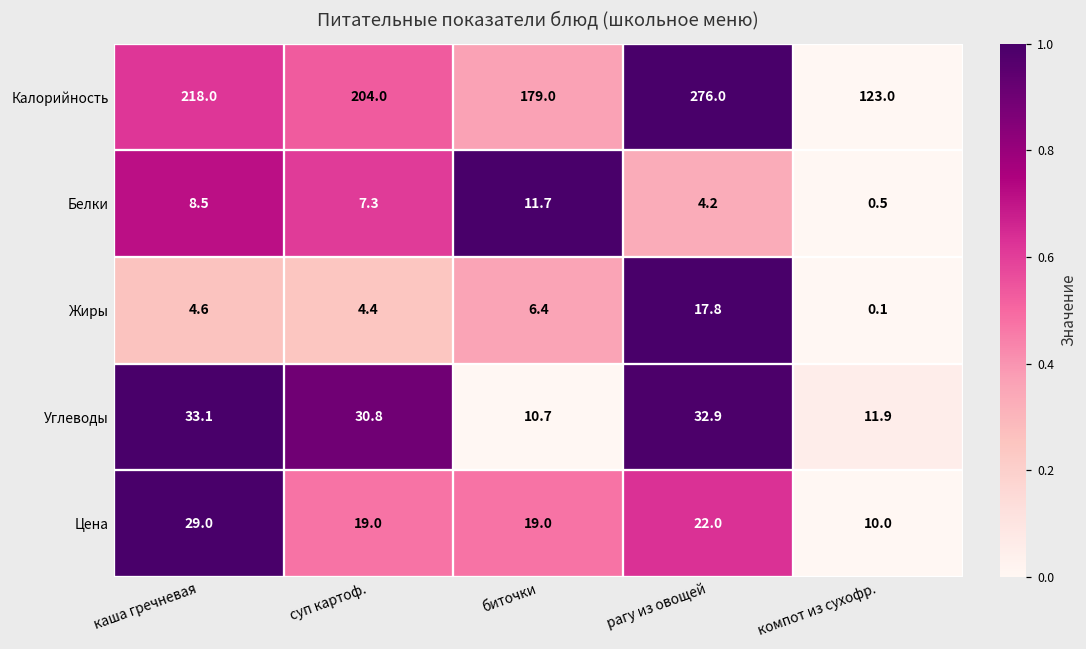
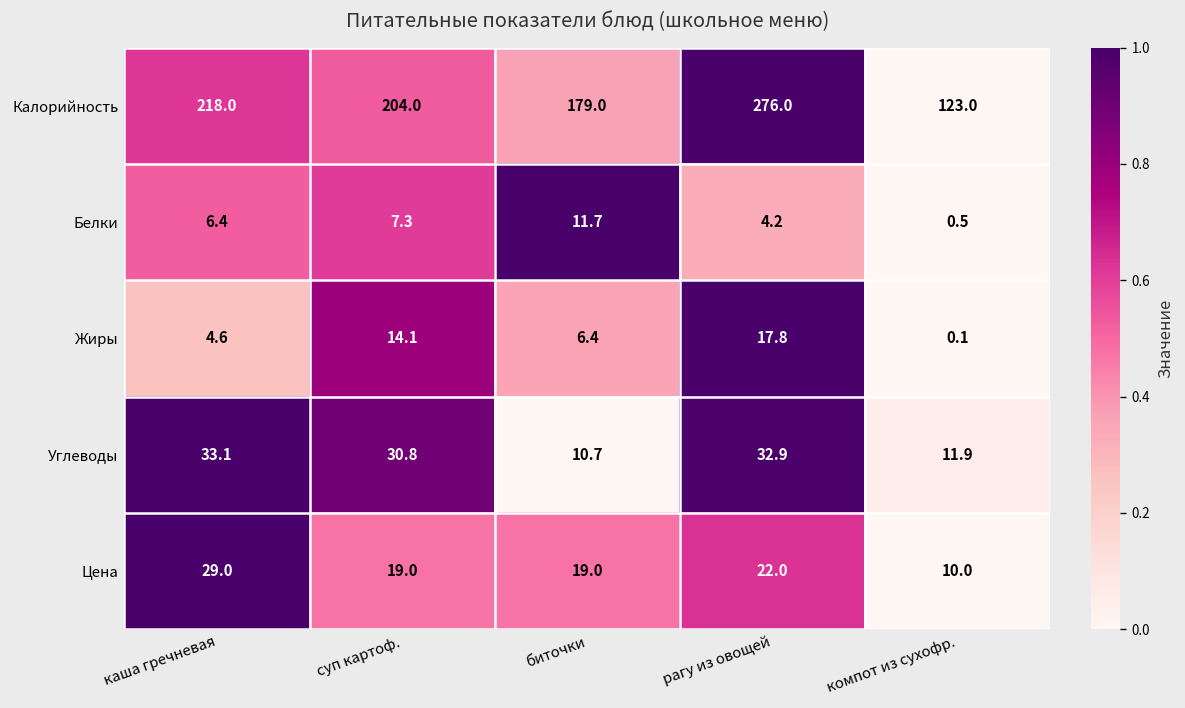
  {
    "Калорийность": {
      "каша гречневая": 218.0,
      "суп картоф.": 204.0,
      "биточки": 179.0,
      "рагу из овощей": 276.0,
      "компот из сухофр.": 123.0
    },
    "Белки": {
-     "каша гречневая": 8.5,
+     "каша гречневая": 6.4,
      "суп картоф.": 7.3,
      "биточки": 11.7,
      "рагу из овощей": 4.2,
      "компот из сухофр.": 0.5
    },
    "Жиры": {
      "каша гречневая": 4.6,
-     "суп картоф.": 4.4,
+     "суп картоф.": 14.1,
      "биточки": 6.4,
      "рагу из овощей": 17.8,
      "компот из сухофр.": 0.1
    },
    "Углеводы": {
      "каша гречневая": 33.1,
      "суп картоф.": 30.8,
      "биточки": 10.7,
      "рагу из овощей": 32.9,
      "компот из сухофр.": 11.9
    },
    "Цена": {
      "каша гречневая": 29.0,
      "суп картоф.": 19.0,
      "биточки": 19.0,
      "рагу из овощей": 22.0,
      "компот из сухофр.": 10.0
    }
  }
